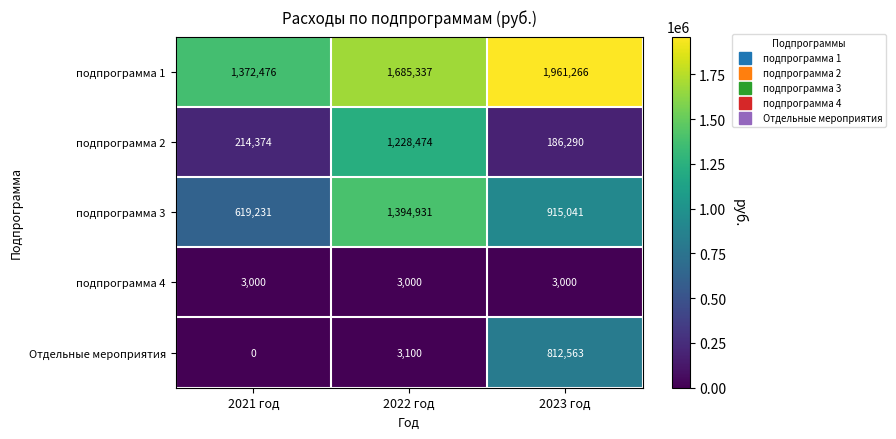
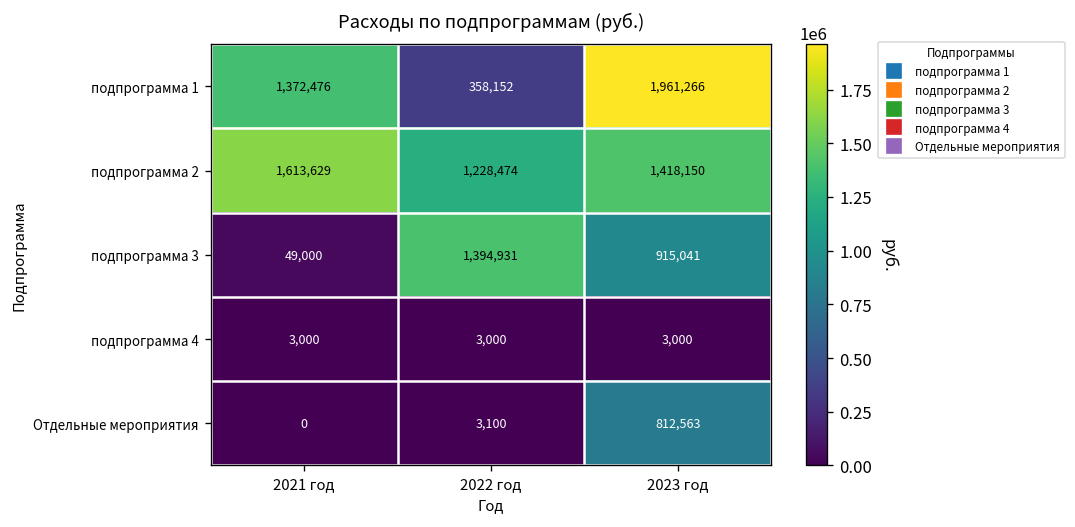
  {
    "подпрограмма 1": {
      "2021 год": "1,372,476",
-     "2022 год": "1,685,337",
+     "2022 год": "358,152",
      "2023 год": "1,961,266"
    },
    "подпрограмма 2": {
-     "2021 год": "214,374",
+     "2021 год": "1,613,629",
      "2022 год": "1,228,474",
-     "2023 год": "186,290"
+     "2023 год": "1,418,150"
    },
    "подпрограмма 3": {
-     "2021 год": "619,231",
+     "2021 год": "49,000",
      "2022 год": "1,394,931",
      "2023 год": "915,041"
    },
    "подпрограмма 4": {
      "2021 год": "3,000",
      "2022 год": "3,000",
      "2023 год": "3,000"
    },
    "Отдельные мероприятия": {
      "2021 год": "0",
      "2022 год": "3,100",
      "2023 год": "812,563"
    }
  }
